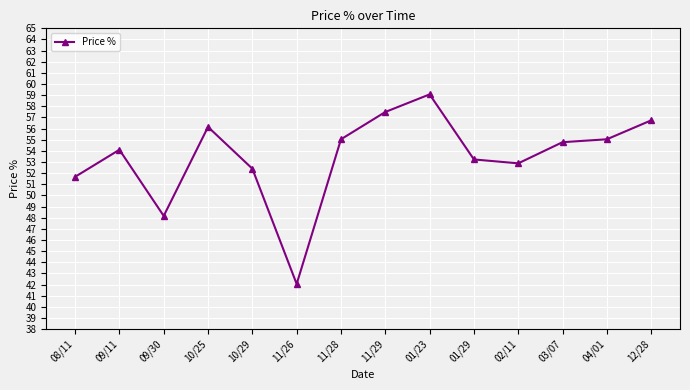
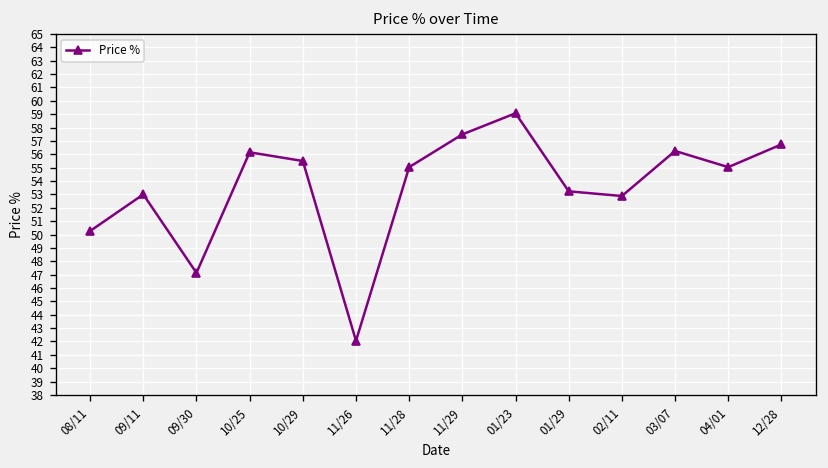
  {
-   "08/11": 51.7,
-   "09/11": 54.1,
-   "09/30": 48.2,
+   "08/11": 50.3,
+   "09/11": 53.0,
+   "09/30": 47.1,
    "10/25": 56.2,
-   "10/29": 52.4,
+   "10/29": 55.5,
    "11/26": 42.1,
    "11/28": 55.0,
    "11/29": 57.5,
    "01/23": 59.1,
    "01/29": 53.2,
    "02/11": 52.9,
-   "03/07": 54.8,
+   "03/07": 56.3,
    "04/01": 55.0,
    "12/28": 56.7
  }
